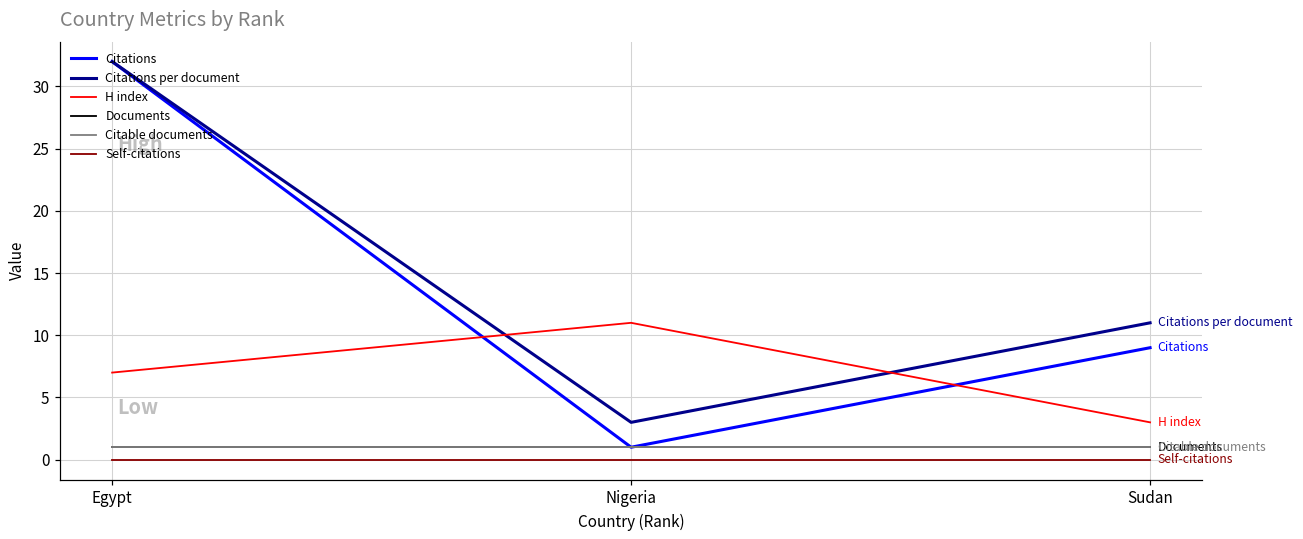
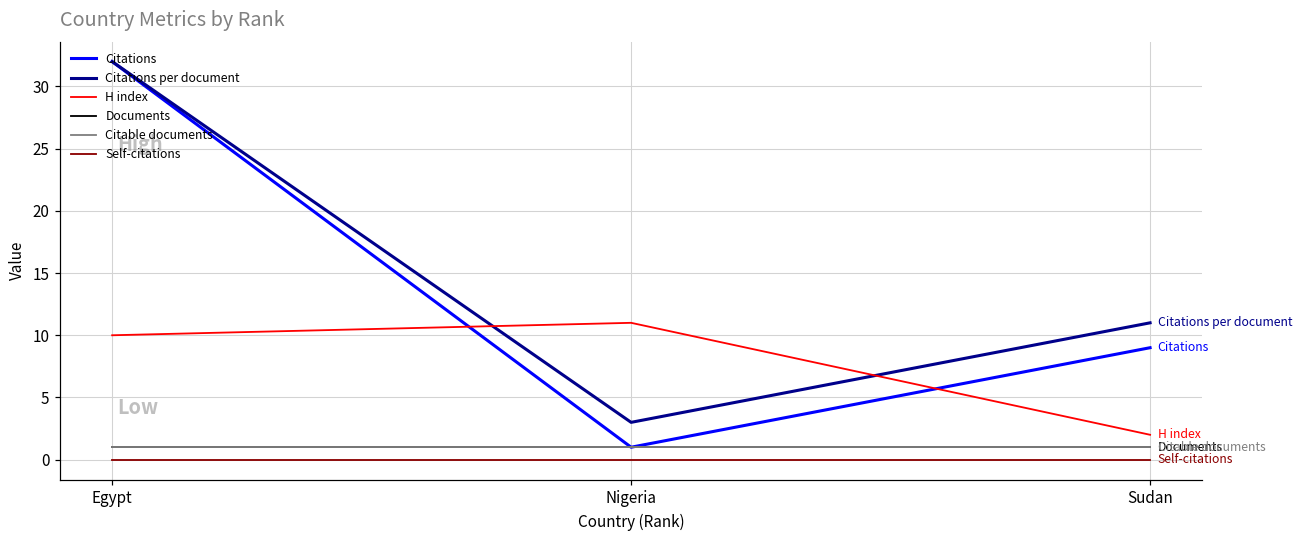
  {
    "Citations": {
      "Sudan": 9
    },
    "Citations per document": {
      "Nigeria": 3,
      "Sudan": 11
    },
    "H index": {
-     "Egypt": 7,
+     "Egypt": 10,
      "Nigeria": 11,
-     "Sudan": 3
+     "Sudan": 2
    },
    "Citable documents": {
      "Egypt": 1,
      "Sudan": 1
    },
    "Self-citations": {
      "Egypt": 0,
      "Nigeria": 0,
      "Sudan": 0
    }
  }
